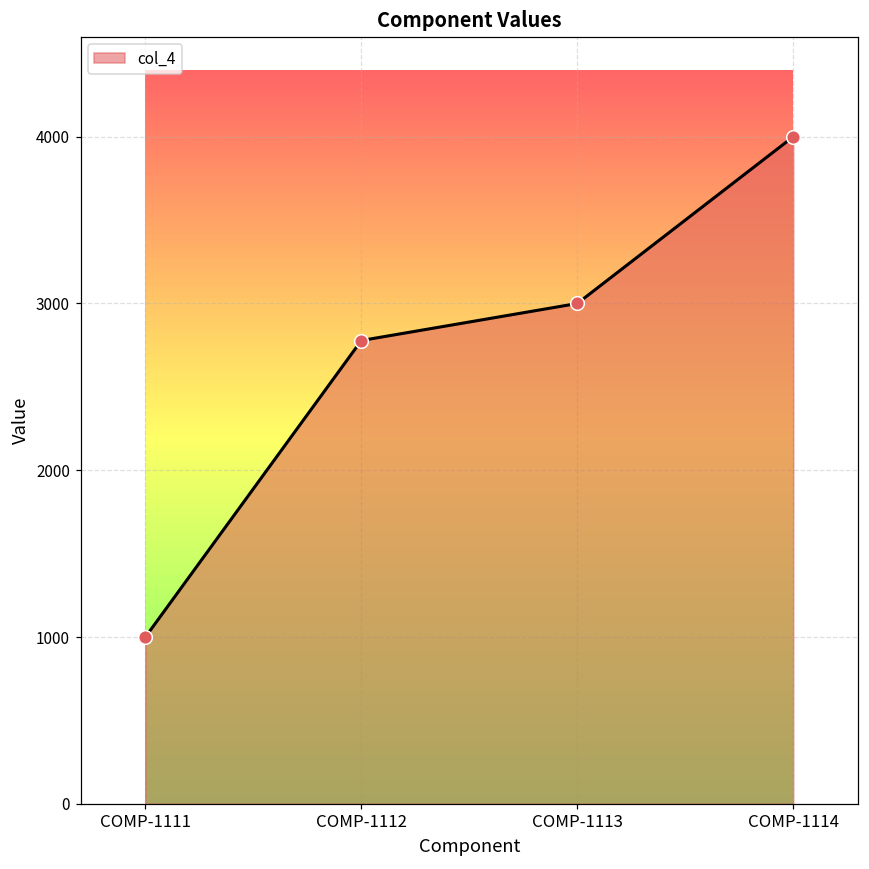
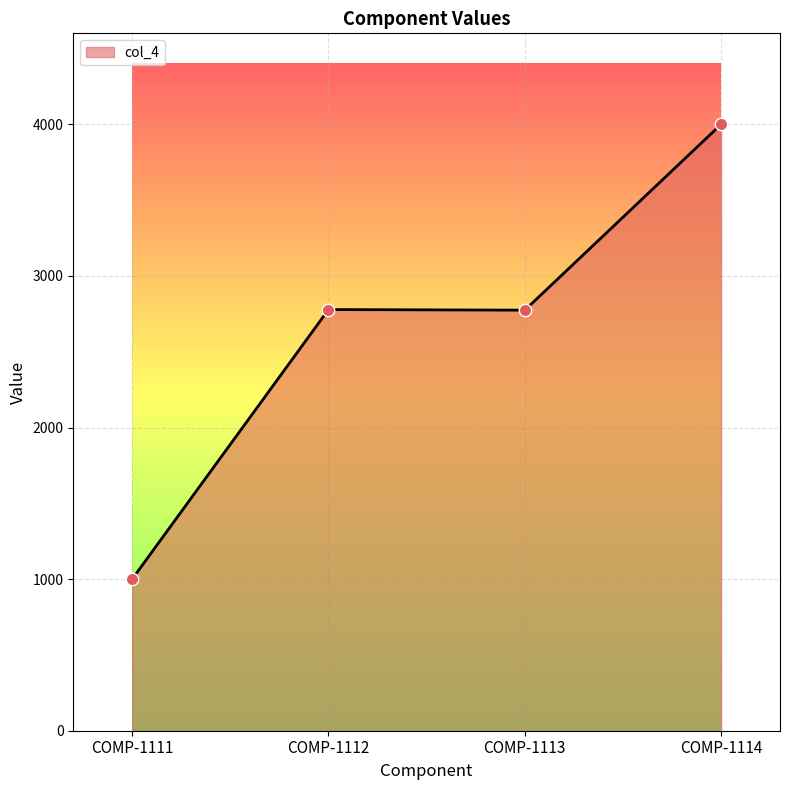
  {
    "COMP-1111": 1000,
    "COMP-1112": 2780,
-   "COMP-1113": 3000,
+   "COMP-1113": 2770,
    "COMP-1114": 4000
  }
